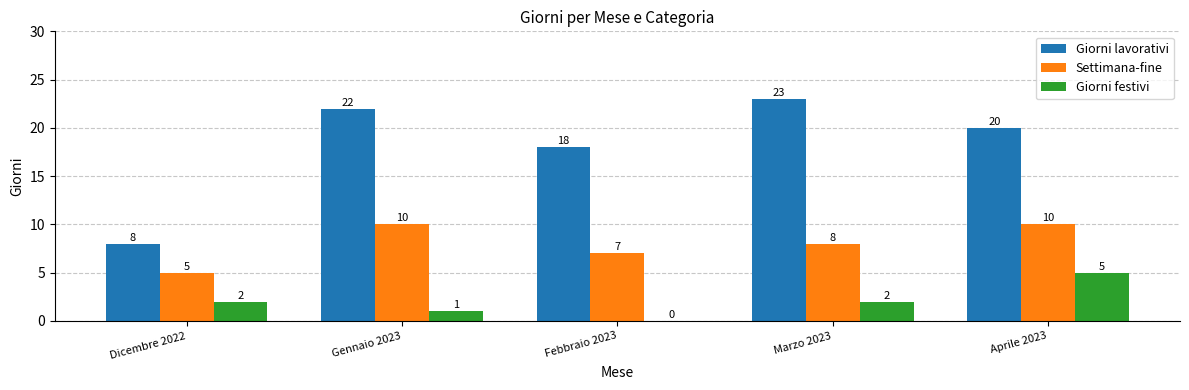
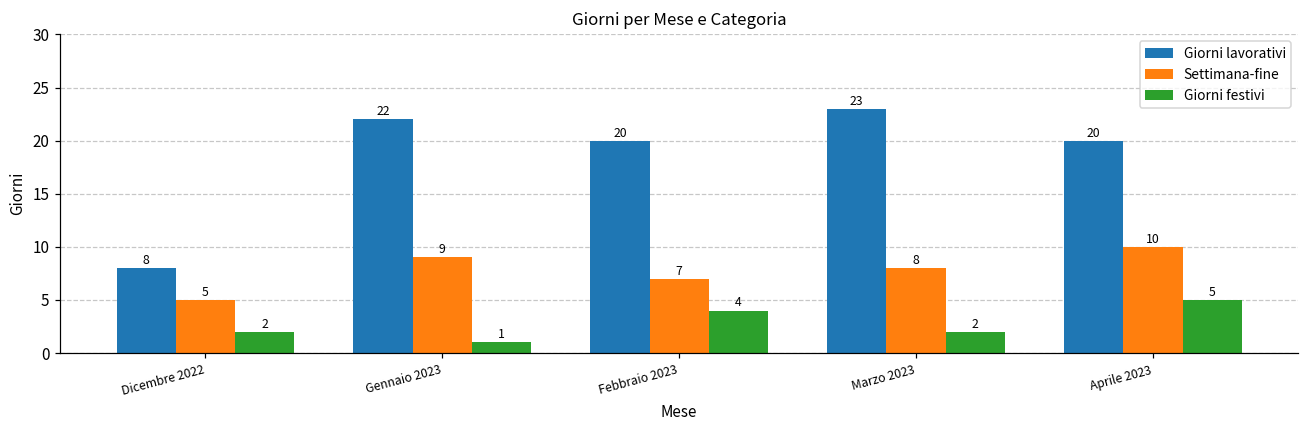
  {
    "Giorni lavorativi": {
      "Dicembre 2022": 8,
      "Gennaio 2023": 22,
-     "Febbraio 2023": 18,
+     "Febbraio 2023": 20,
      "Marzo 2023": 23,
      "Aprile 2023": 20
    },
    "Settimana-fine": {
      "Dicembre 2022": 5,
-     "Gennaio 2023": 10,
+     "Gennaio 2023": 9,
      "Febbraio 2023": 7,
      "Marzo 2023": 8,
      "Aprile 2023": 10
    },
    "Giorni festivi": {
      "Dicembre 2022": 2,
      "Gennaio 2023": 1,
-     "Febbraio 2023": 0,
+     "Febbraio 2023": 4,
      "Marzo 2023": 2,
      "Aprile 2023": 5
    }
  }
